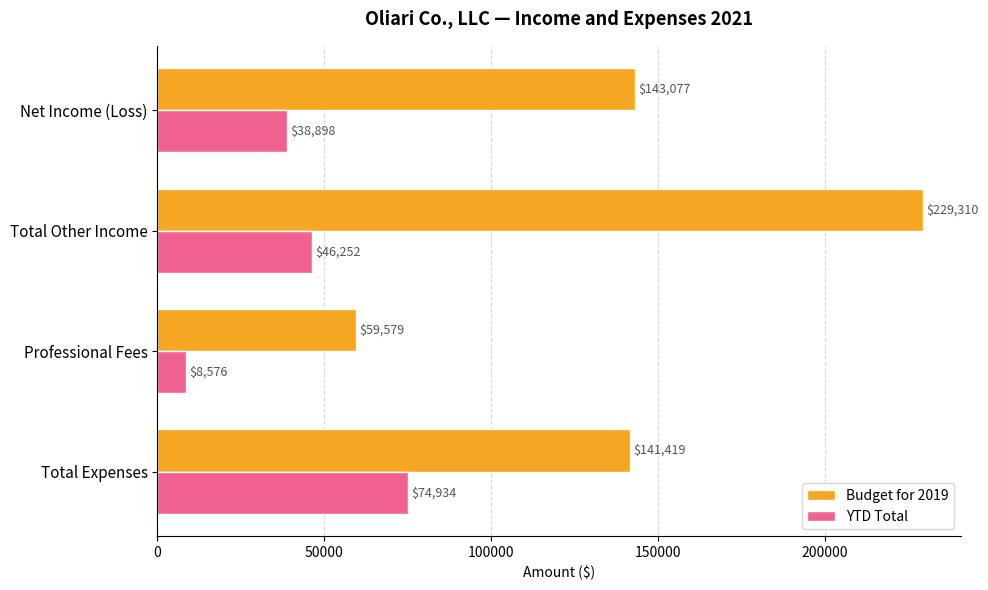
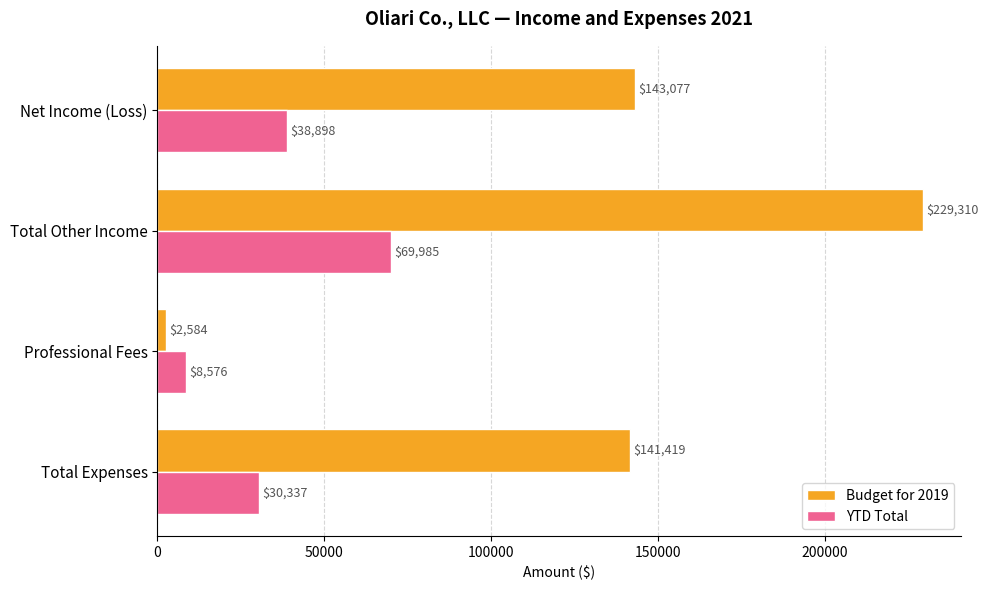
  {
    "Budget for 2019": {
      "Net Income (Loss)": "$143,077",
      "Total Other Income": "$229,310",
-     "Professional Fees": "$59,579",
+     "Professional Fees": "$2,584",
      "Total Expenses": "$141,419"
    },
    "YTD Total": {
      "Net Income (Loss)": "$38,898",
-     "Total Other Income": "$46,252",
+     "Total Other Income": "$69,985",
      "Professional Fees": "$8,576",
-     "Total Expenses": "$74,934"
+     "Total Expenses": "$30,337"
    }
  }
